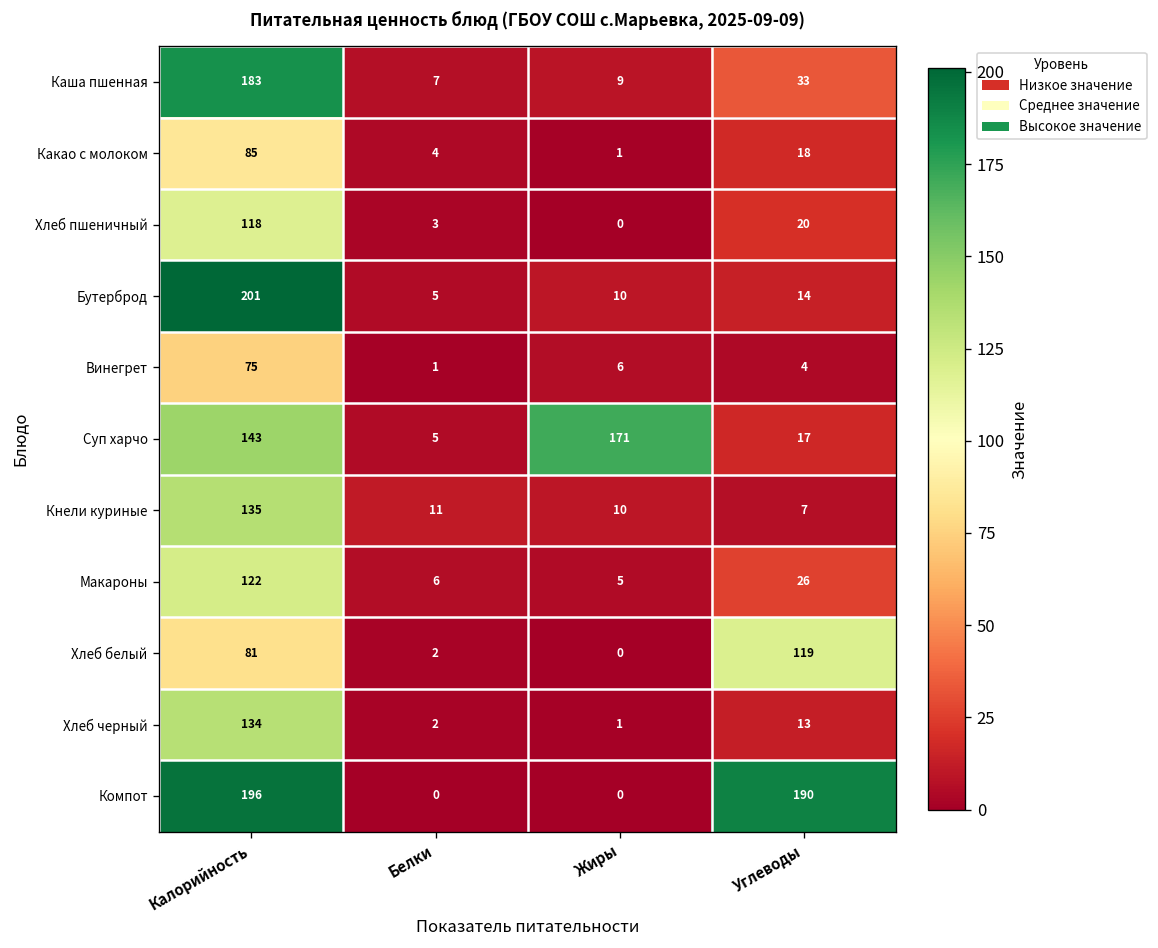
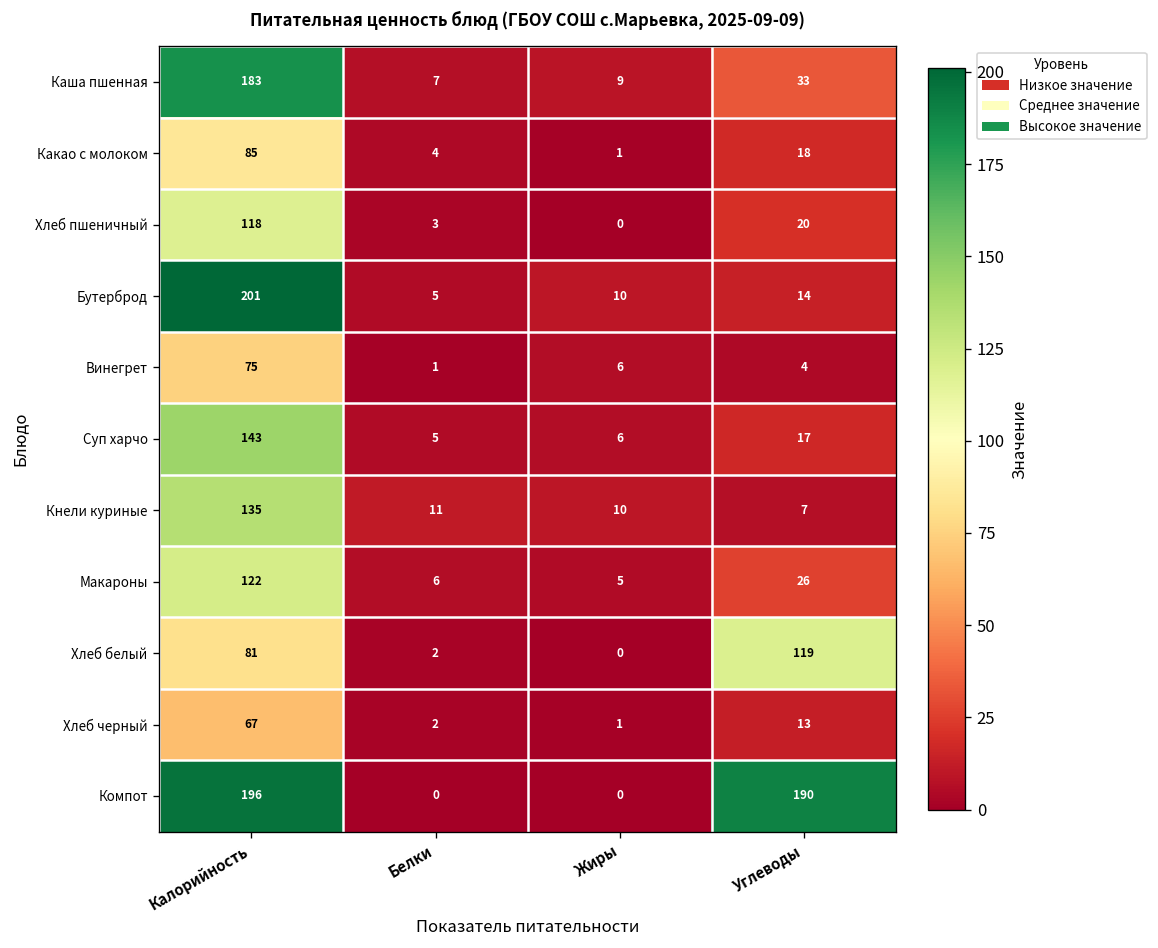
  {
    "Каша пшенная": {
      "Калорийность": 183,
      "Белки": 7,
      "Жиры": 9,
      "Углеводы": 33
    },
    "Какао с молоком": {
      "Калорийность": 85,
      "Белки": 4,
      "Жиры": 1,
      "Углеводы": 18
    },
    "Хлеб пшеничный": {
      "Калорийность": 118,
      "Белки": 3,
      "Жиры": 0,
      "Углеводы": 20
    },
    "Бутерброд": {
      "Калорийность": 201,
      "Белки": 5,
      "Жиры": 10,
      "Углеводы": 14
    },
    "Винегрет": {
      "Калорийность": 75,
      "Белки": 1,
      "Жиры": 6,
      "Углеводы": 4
    },
    "Суп харчо": {
      "Калорийность": 143,
      "Белки": 5,
-     "Жиры": 171,
+     "Жиры": 6,
      "Углеводы": 17
    },
    "Кнели куриные": {
      "Калорийность": 135,
      "Белки": 11,
      "Жиры": 10,
      "Углеводы": 7
    },
    "Макароны": {
      "Калорийность": 122,
      "Белки": 6,
      "Жиры": 5,
      "Углеводы": 26
    },
    "Хлеб белый": {
      "Калорийность": 81,
      "Белки": 2,
      "Жиры": 0,
      "Углеводы": 119
    },
    "Хлеб черный": {
-     "Калорийность": 134,
+     "Калорийность": 67,
      "Белки": 2,
      "Жиры": 1,
      "Углеводы": 13
    },
    "Компот": {
      "Калорийность": 196,
      "Белки": 0,
      "Жиры": 0,
      "Углеводы": 190
    }
  }
